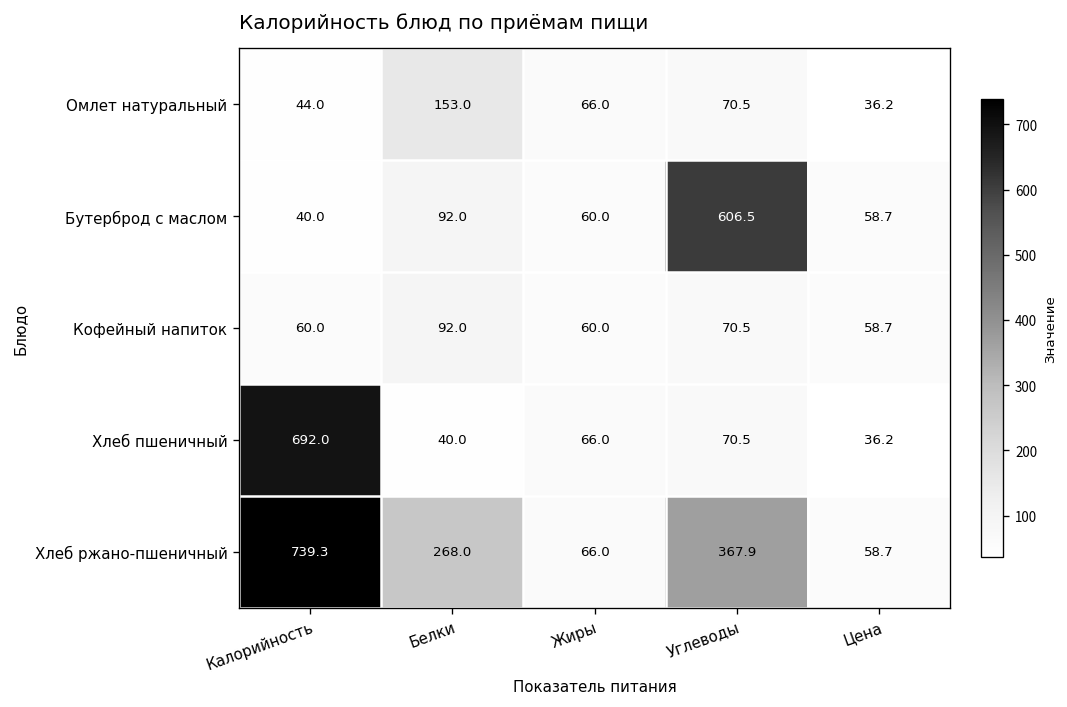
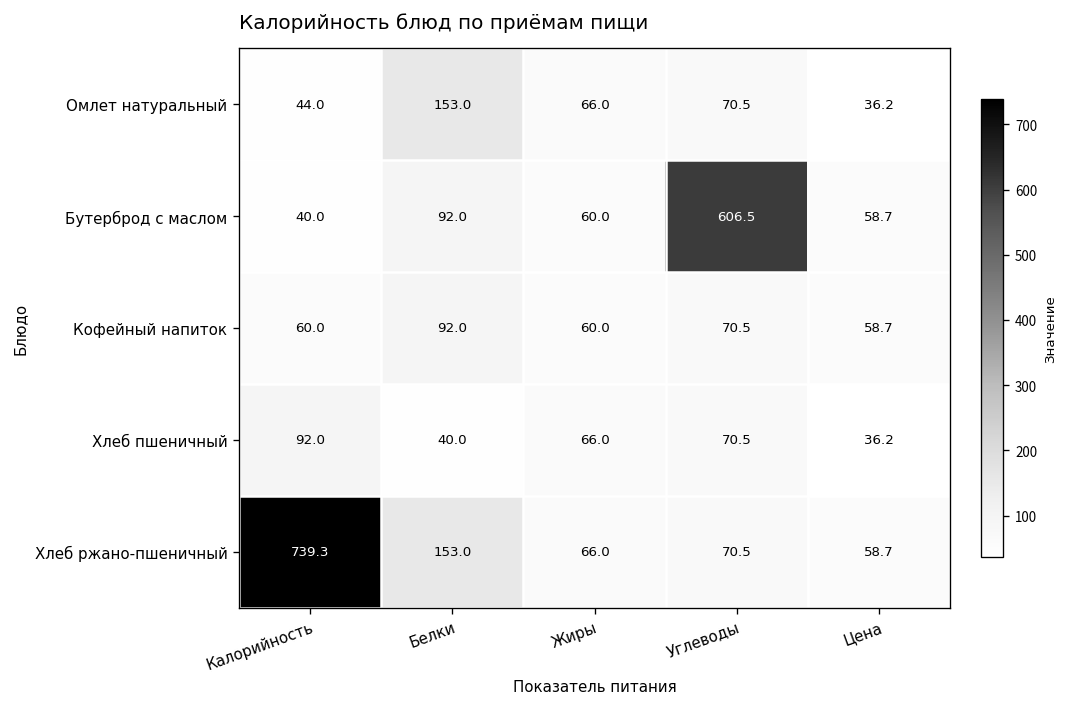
  {
    "Омлет натуральный": {
      "Калорийность": 44.0,
      "Белки": 153.0,
      "Жиры": 66.0,
      "Углеводы": 70.5,
      "Цена": 36.2
    },
    "Бутерброд с маслом": {
      "Калорийность": 40.0,
      "Белки": 92.0,
      "Жиры": 60.0,
      "Углеводы": 606.5,
      "Цена": 58.7
    },
    "Кофейный напиток": {
      "Калорийность": 60.0,
      "Белки": 92.0,
      "Жиры": 60.0,
      "Углеводы": 70.5,
      "Цена": 58.7
    },
    "Хлеб пшеничный": {
-     "Калорийность": 692.0,
+     "Калорийность": 92.0,
      "Белки": 40.0,
      "Жиры": 66.0,
      "Углеводы": 70.5,
      "Цена": 36.2
    },
    "Хлеб ржано-пшеничный": {
      "Калорийность": 739.3,
-     "Белки": 268.0,
+     "Белки": 153.0,
      "Жиры": 66.0,
-     "Углеводы": 367.9,
+     "Углеводы": 70.5,
      "Цена": 58.7
    }
  }
